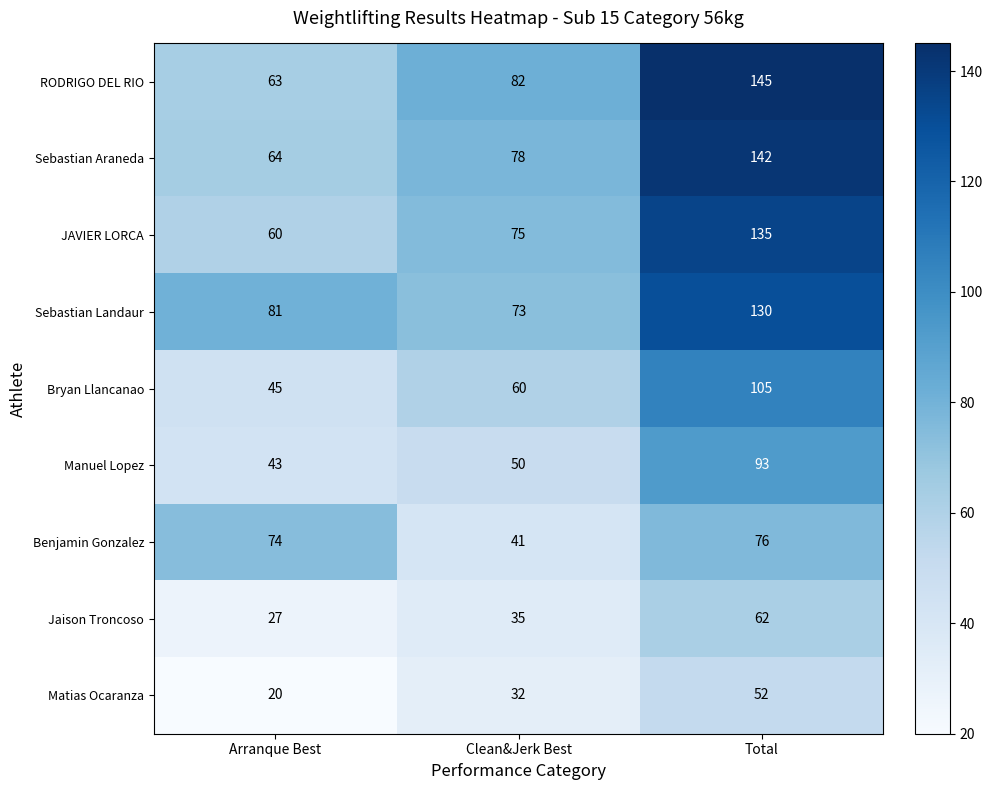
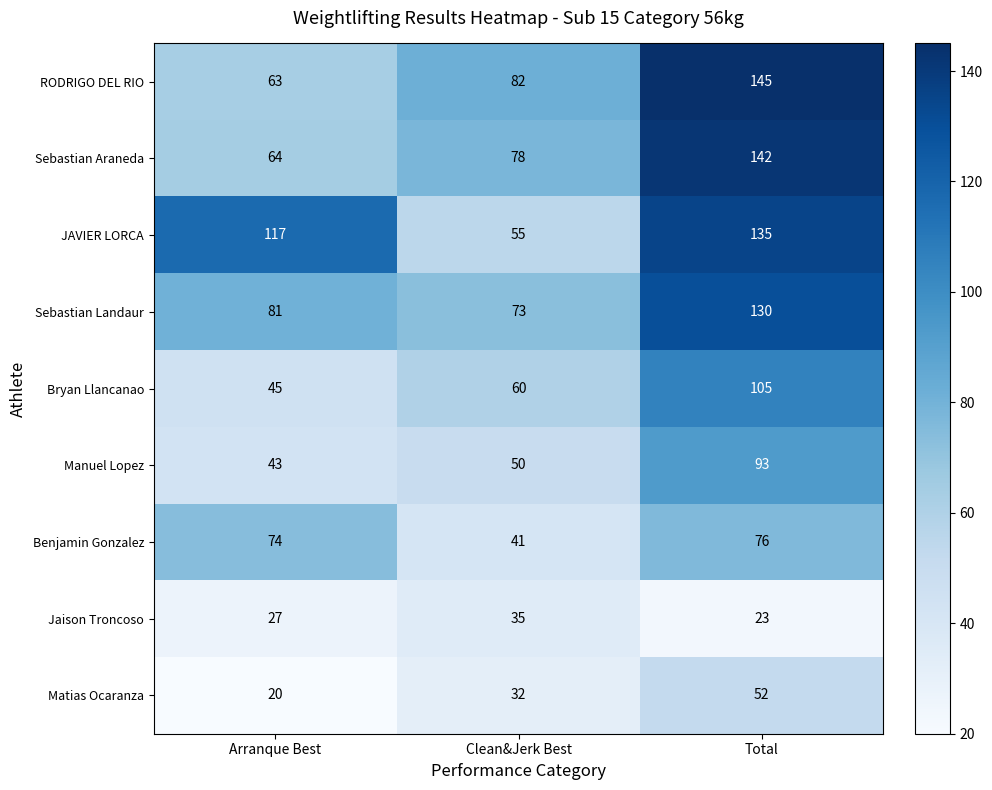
  {
    "RODRIGO DEL RIO": {
      "Arranque Best": 63,
      "Clean&Jerk Best": 82,
      "Total": 145
    },
    "Sebastian Araneda": {
      "Arranque Best": 64,
      "Clean&Jerk Best": 78,
      "Total": 142
    },
    "JAVIER LORCA": {
-     "Arranque Best": 60,
-     "Clean&Jerk Best": 75,
+     "Arranque Best": 117,
+     "Clean&Jerk Best": 55,
      "Total": 135
    },
    "Sebastian Landaur": {
      "Arranque Best": 81,
      "Clean&Jerk Best": 73,
      "Total": 130
    },
    "Bryan Llancanao": {
      "Arranque Best": 45,
      "Clean&Jerk Best": 60,
      "Total": 105
    },
    "Manuel Lopez": {
      "Arranque Best": 43,
      "Clean&Jerk Best": 50,
      "Total": 93
    },
    "Benjamin Gonzalez": {
      "Arranque Best": 74,
      "Clean&Jerk Best": 41,
      "Total": 76
    },
    "Jaison Troncoso": {
      "Arranque Best": 27,
      "Clean&Jerk Best": 35,
-     "Total": 62
+     "Total": 23
    },
    "Matias Ocaranza": {
      "Arranque Best": 20,
      "Clean&Jerk Best": 32,
      "Total": 52
    }
  }
